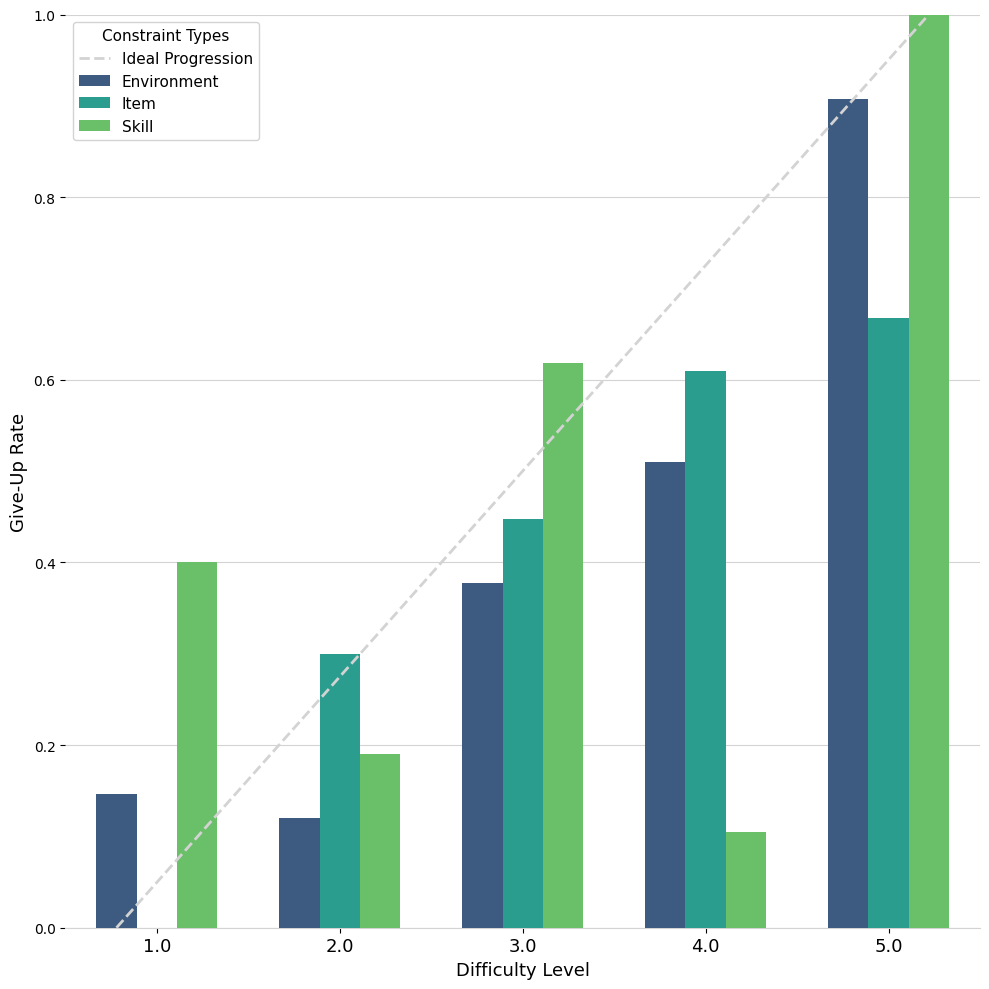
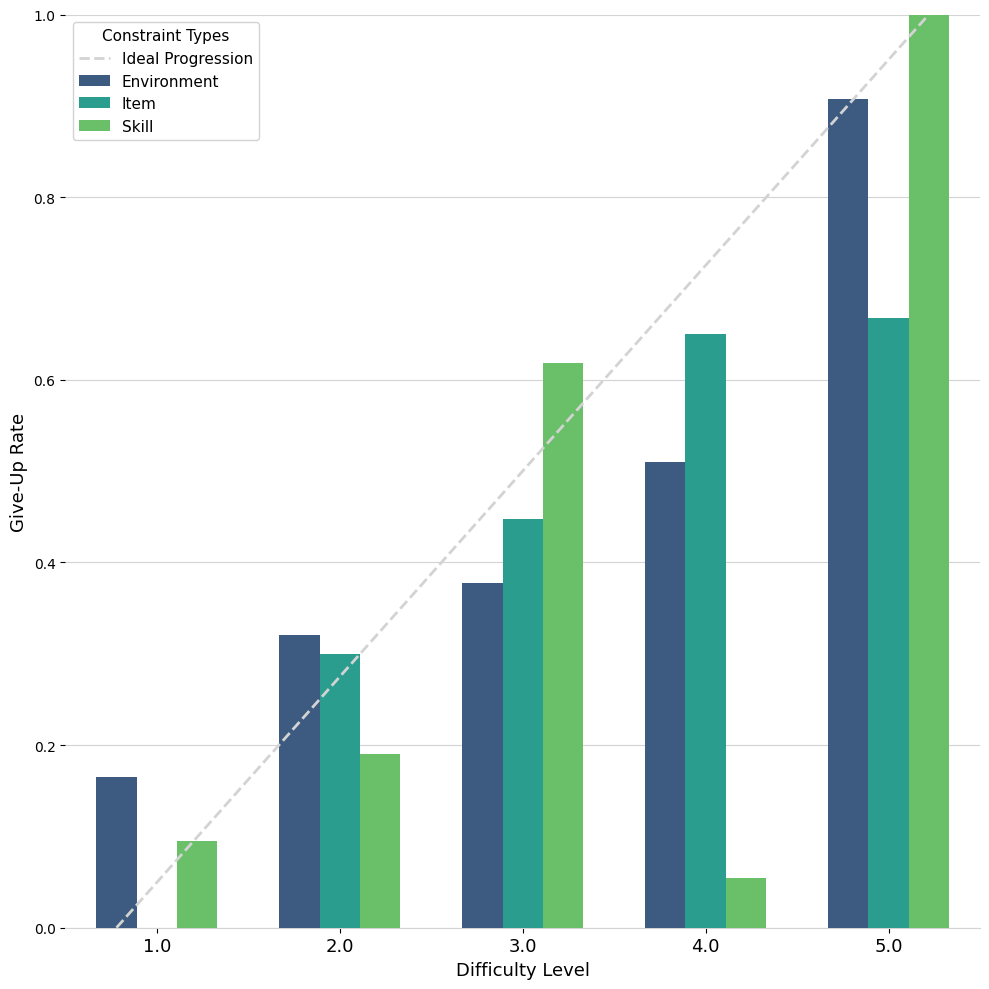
  {
    "Environment": {
-     "1.0": 0.15,
-     "2.0": 0.12,
+     "1.0": 0.17,
+     "2.0": 0.32,
      "3.0": 0.38,
      "4.0": 0.51,
      "5.0": 0.91
    },
    "Item": {
      "1.0": 0.00,
      "2.0": 0.30,
      "3.0": 0.45,
-     "4.0": 0.61,
+     "4.0": 0.65,
      "5.0": 0.67
    },
    "Skill": {
-     "1.0": 0.40,
+     "1.0": 0.10,
      "2.0": 0.19,
      "3.0": 0.62,
-     "4.0": 0.11,
+     "4.0": 0.05,
      "5.0": 1.00
    }
  }
